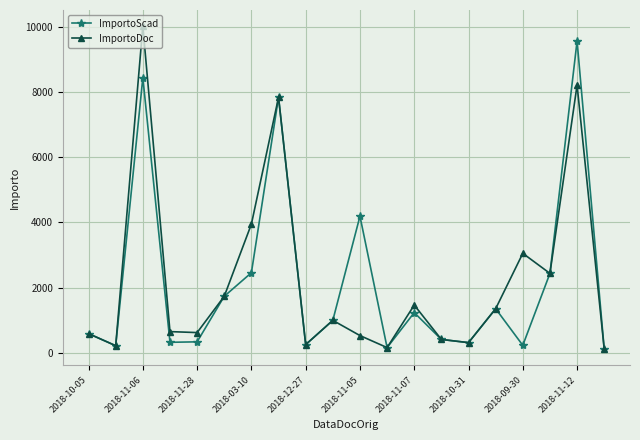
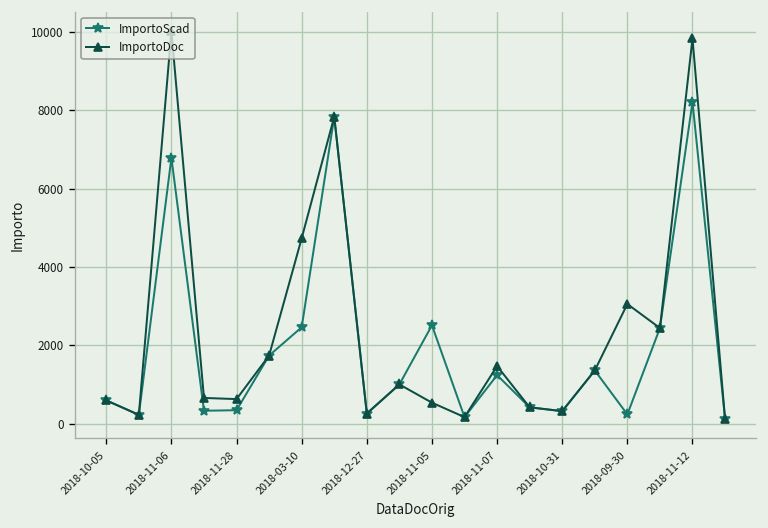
  {
    "ImportoScad": {
-     "2018-11-06": 8400,
+     "2018-11-06": 6800,
      "2018-11-28": 300,
      "2018-03-10": 2500,
-     "2018-11-05": 4200,
+     "2018-11-05": 2500,
      "2018-11-07": 1200,
      "2018-09-30": 200,
-     "2018-11-12": 9600
+     "2018-11-12": 8200
    },
    "ImportoDoc": {
      "2018-11-28": 600,
-     "2018-03-10": 4000,
+     "2018-03-10": 4700,
      "2018-11-05": 500,
      "2018-11-07": 1500,
      "2018-09-30": 3100,
-     "2018-11-12": 8200
+     "2018-11-12": 9800
    }
  }
